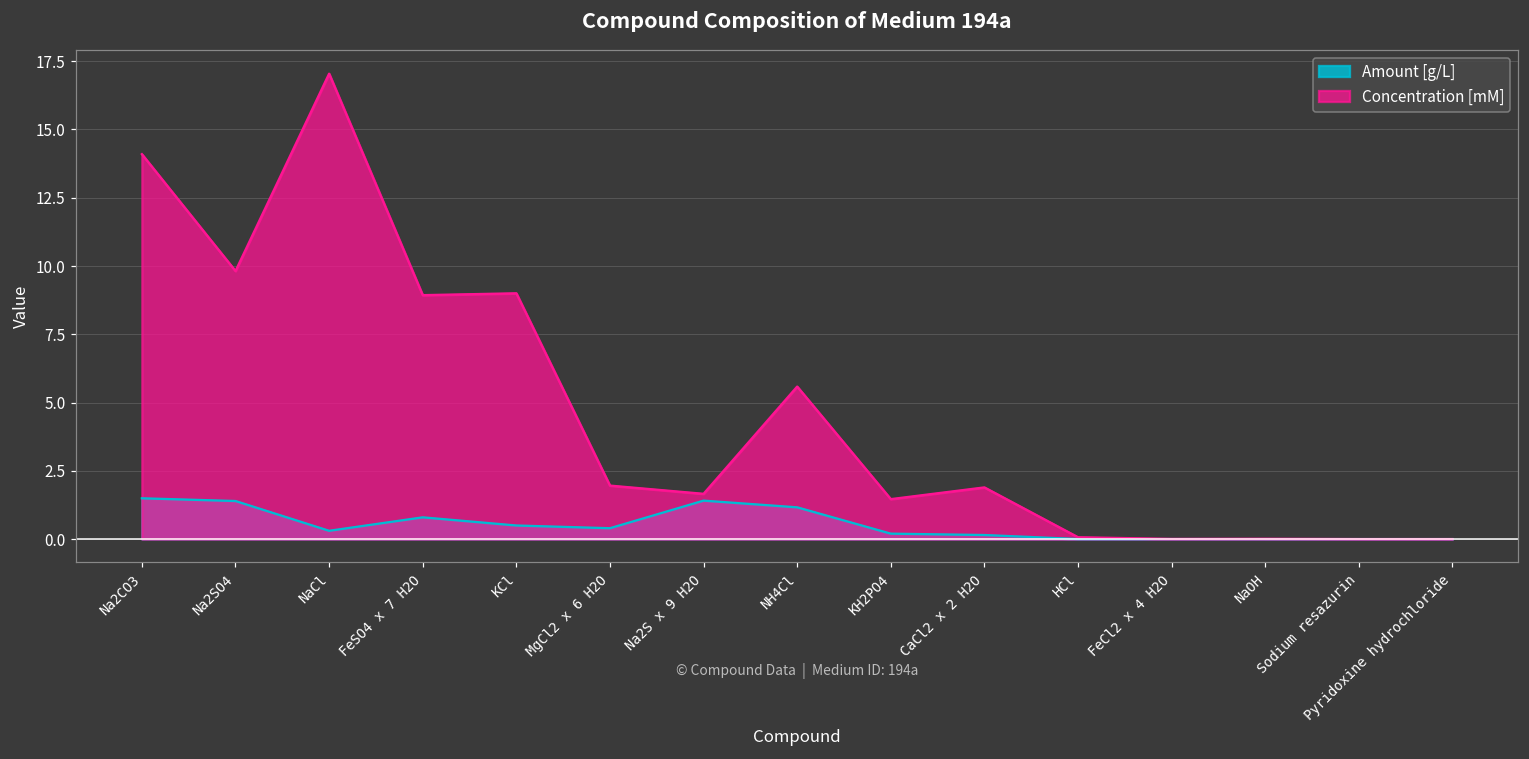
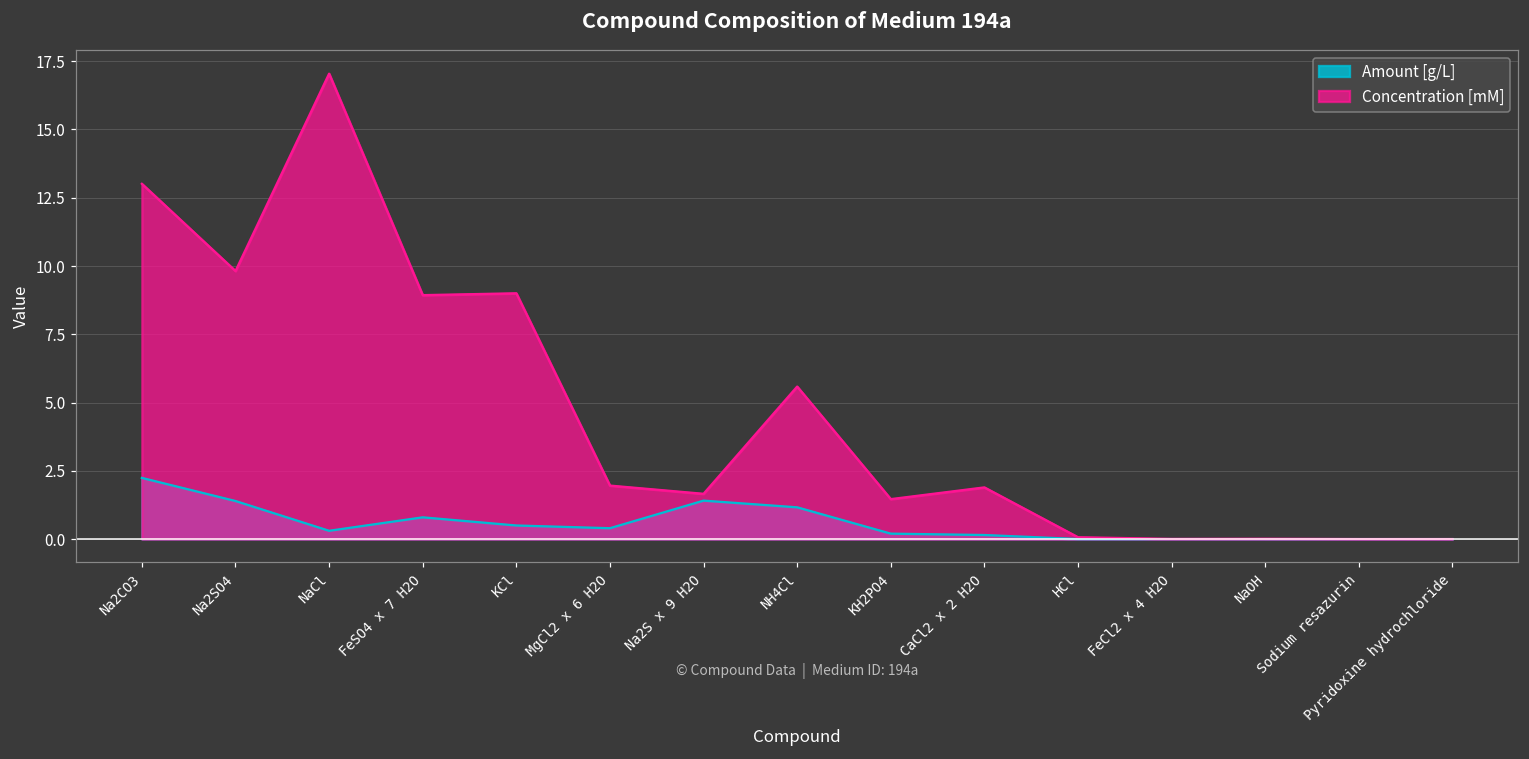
  {
    "Amount [g/L]": {
-     "Na2CO3": 1.5,
+     "Na2CO3": 2.2,
      "Na2SO4": 1.4,
      "NaCl": 0.3,
      "FeSO4 x 7 H2O": 0.8,
      "KCl": 0.5,
      "MgCl2 x 6 H2O": 0.4,
      "Na2S x 9 H2O": 1.4,
      "NH4Cl": 1.2,
      "KH2PO4": 0.2,
      "CaCl2 x 2 H2O": 0.1
    },
    "Concentration [mM]": {
-     "Na2CO3": 14.1,
+     "Na2CO3": 13.0,
      "Na2SO4": 9.8,
      "NaCl": 17.0,
      "FeSO4 x 7 H2O": 8.9,
      "KCl": 9.0,
      "MgCl2 x 6 H2O": 2.0,
      "Na2S x 9 H2O": 1.7,
      "NH4Cl": 5.6,
      "KH2PO4": 1.5,
      "CaCl2 x 2 H2O": 1.9
    }
  }
